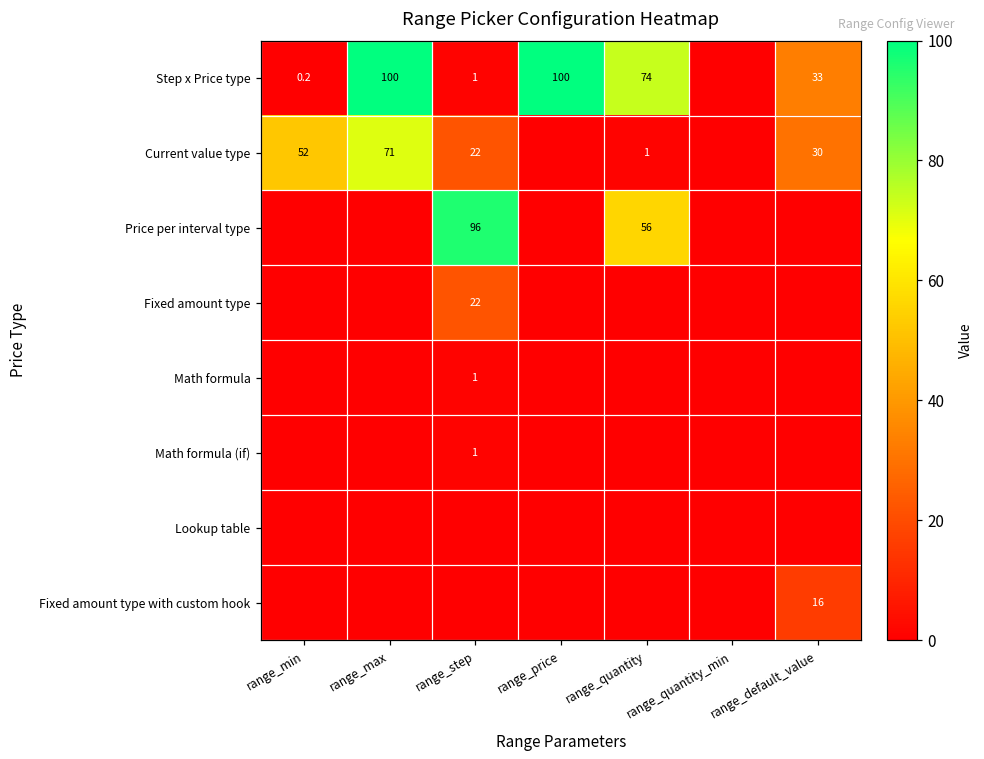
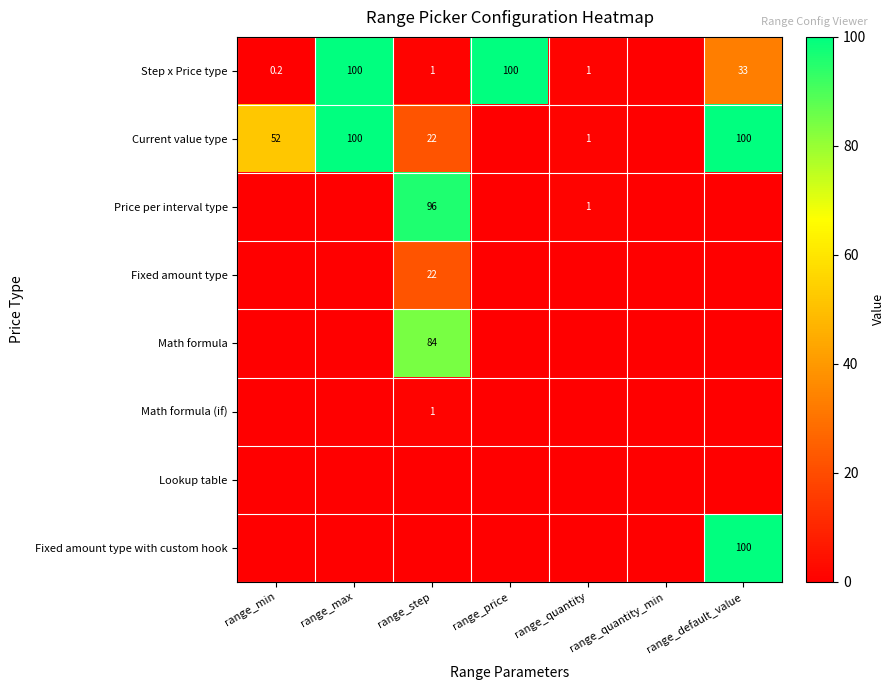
  {
    "Step x Price type": {
      "range_min": 0.2,
      "range_max": 100,
      "range_step": 1,
      "range_price": 100,
-     "range_quantity": 74,
+     "range_quantity": 1,
      "range_default_value": 33
    },
    "Current value type": {
      "range_min": 52,
-     "range_max": 71,
+     "range_max": 100,
      "range_step": 22,
      "range_quantity": 1,
-     "range_default_value": 30
+     "range_default_value": 100
    },
    "Price per interval type": {
      "range_step": 96,
-     "range_quantity": 56
+     "range_quantity": 1
    },
    "Fixed amount type": {
      "range_step": 22
    },
    "Math formula": {
-     "range_step": 1
+     "range_step": 84
    },
    "Math formula (if)": {
      "range_step": 1
    },
    "Fixed amount type with custom hook": {
-     "range_default_value": 16
+     "range_default_value": 100
    }
  }
